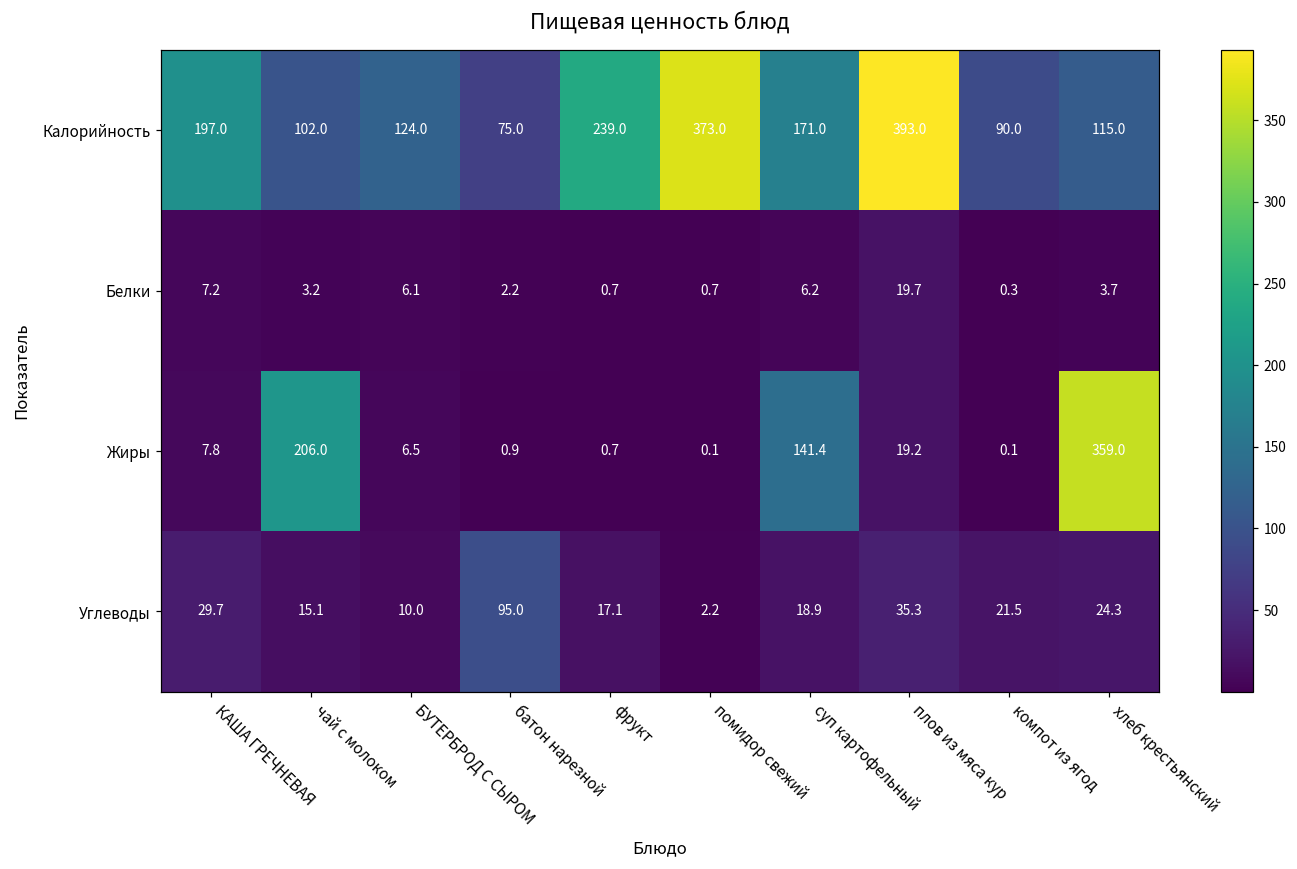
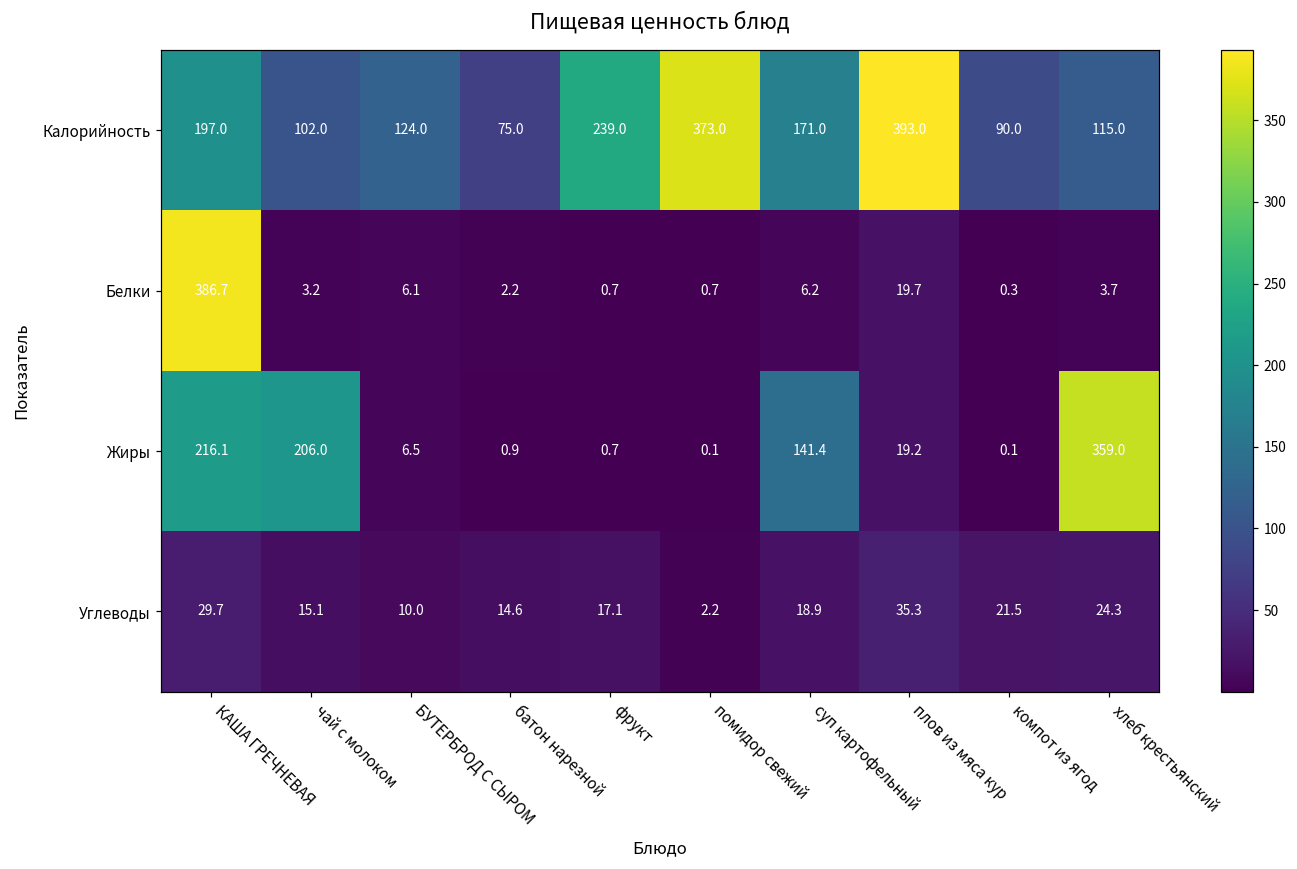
  {
    "Калорийность": {
      "КАША ГРЕЧНЕВАЯ": 197.0,
      "чай с молоком": 102.0,
      "БУТЕРБРОД С СЫРОМ": 124.0,
      "батон нарезной": 75.0,
      "фрукт": 239.0,
      "помидор свежий": 373.0,
      "суп картофельный": 171.0,
      "плов из мяса кур": 393.0,
      "компот из ягод": 90.0,
      "хлеб крестьянский": 115.0
    },
    "Белки": {
-     "КАША ГРЕЧНЕВАЯ": 7.2,
+     "КАША ГРЕЧНЕВАЯ": 386.7,
      "чай с молоком": 3.2,
      "БУТЕРБРОД С СЫРОМ": 6.1,
      "батон нарезной": 2.2,
      "фрукт": 0.7,
      "помидор свежий": 0.7,
      "суп картофельный": 6.2,
      "плов из мяса кур": 19.7,
      "компот из ягод": 0.3,
      "хлеб крестьянский": 3.7
    },
    "Жиры": {
-     "КАША ГРЕЧНЕВАЯ": 7.8,
+     "КАША ГРЕЧНЕВАЯ": 216.1,
      "чай с молоком": 206.0,
      "БУТЕРБРОД С СЫРОМ": 6.5,
      "батон нарезной": 0.9,
      "фрукт": 0.7,
      "помидор свежий": 0.1,
      "суп картофельный": 141.4,
      "плов из мяса кур": 19.2,
      "компот из ягод": 0.1,
      "хлеб крестьянский": 359.0
    },
    "Углеводы": {
      "КАША ГРЕЧНЕВАЯ": 29.7,
      "чай с молоком": 15.1,
      "БУТЕРБРОД С СЫРОМ": 10.0,
-     "батон нарезной": 95.0,
+     "батон нарезной": 14.6,
      "фрукт": 17.1,
      "помидор свежий": 2.2,
      "суп картофельный": 18.9,
      "плов из мяса кур": 35.3,
      "компот из ягод": 21.5,
      "хлеб крестьянский": 24.3
    }
  }
